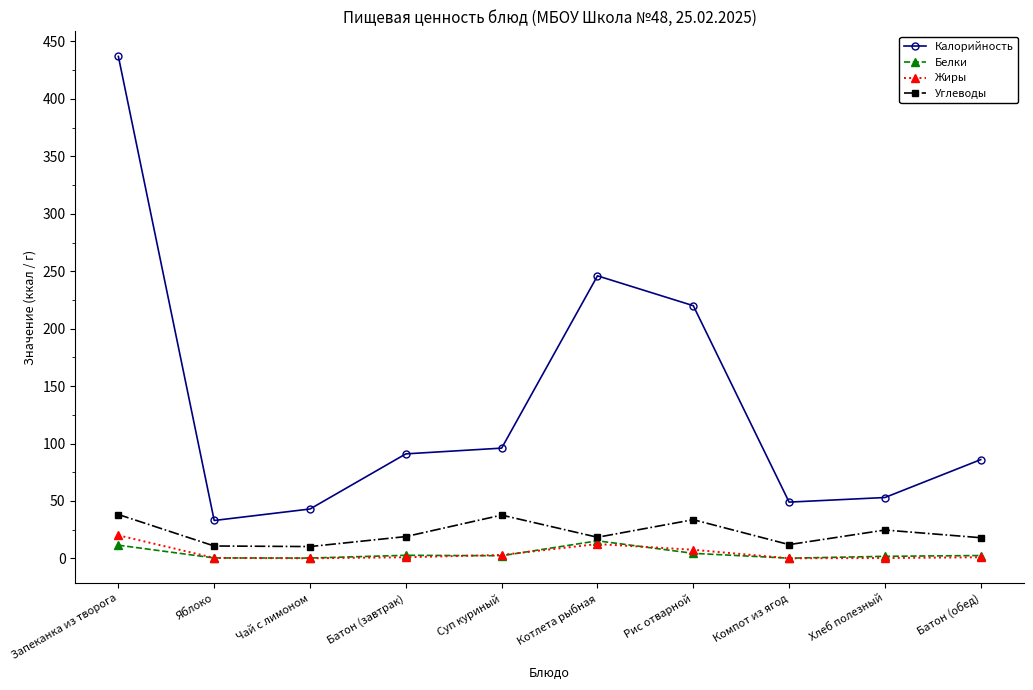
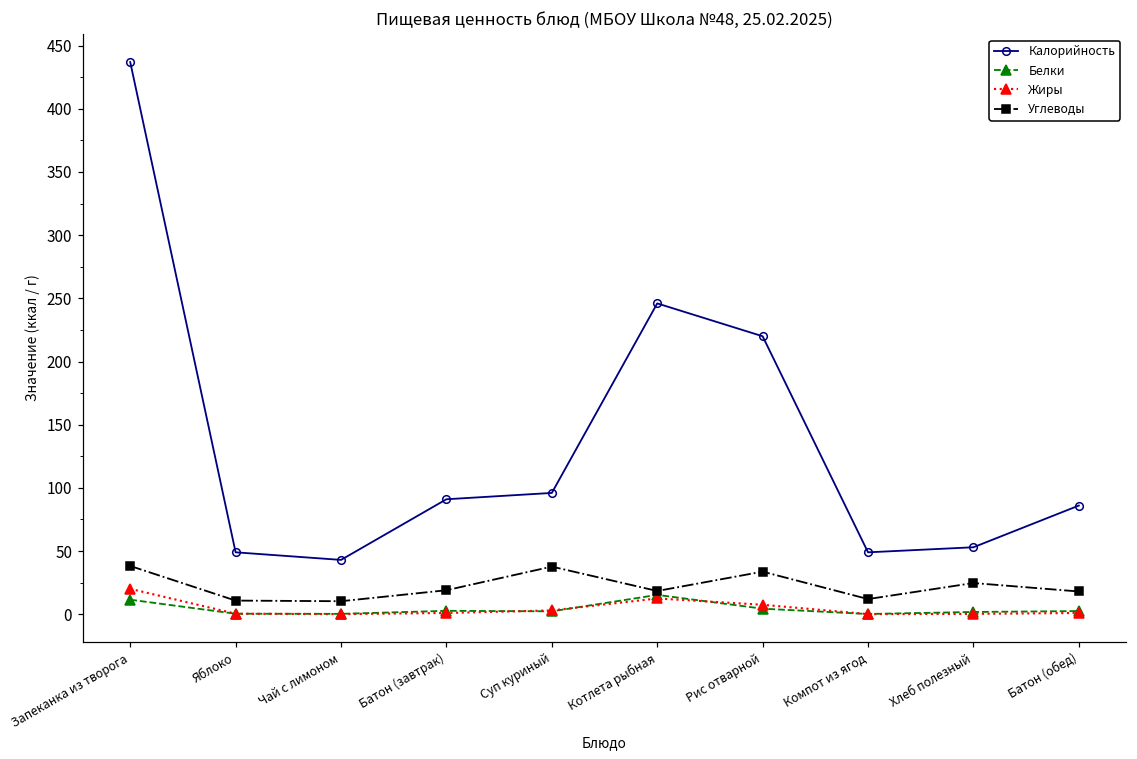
  {
    "Калорийность": {
      "Запеканка из творога": 437,
-     "Яблоко": 33,
+     "Яблоко": 49,
      "Чай с лимоном": 43,
      "Батон (завтрак)": 91,
      "Суп куриный": 96,
      "Котлета рыбная": 246,
      "Рис отварной": 220,
      "Компот из ягод": 49,
      "Хлеб полезный": 53,
      "Батон (обед)": 86
    },
    "Белки": {
      "Запеканка из творога": 12,
      "Котлета рыбная": 15,
      "Рис отварной": 4
    },
    "Жиры": {
      "Запеканка из творога": 20,
      "Котлета рыбная": 13,
      "Рис отварной": 8
    },
    "Углеводы": {
      "Запеканка из творога": 38,
      "Яблоко": 11,
      "Чай с лимоном": 10,
      "Батон (завтрак)": 19,
      "Суп куриный": 38,
      "Котлета рыбная": 18,
      "Рис отварной": 34,
      "Компот из ягод": 12,
      "Хлеб полезный": 25,
      "Батон (обед)": 18
    }
  }
